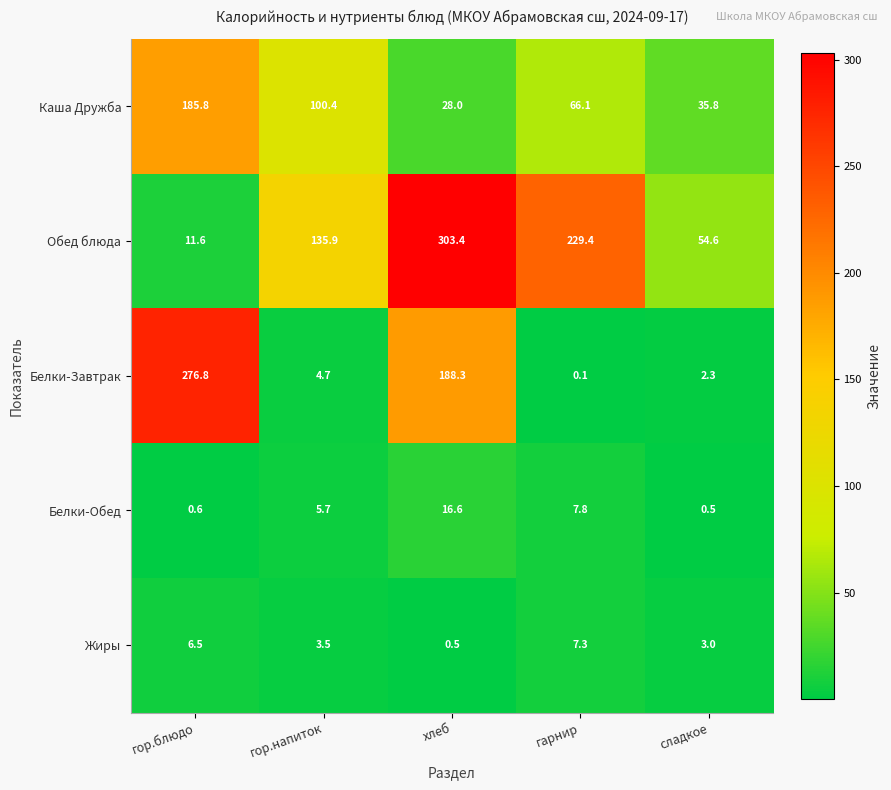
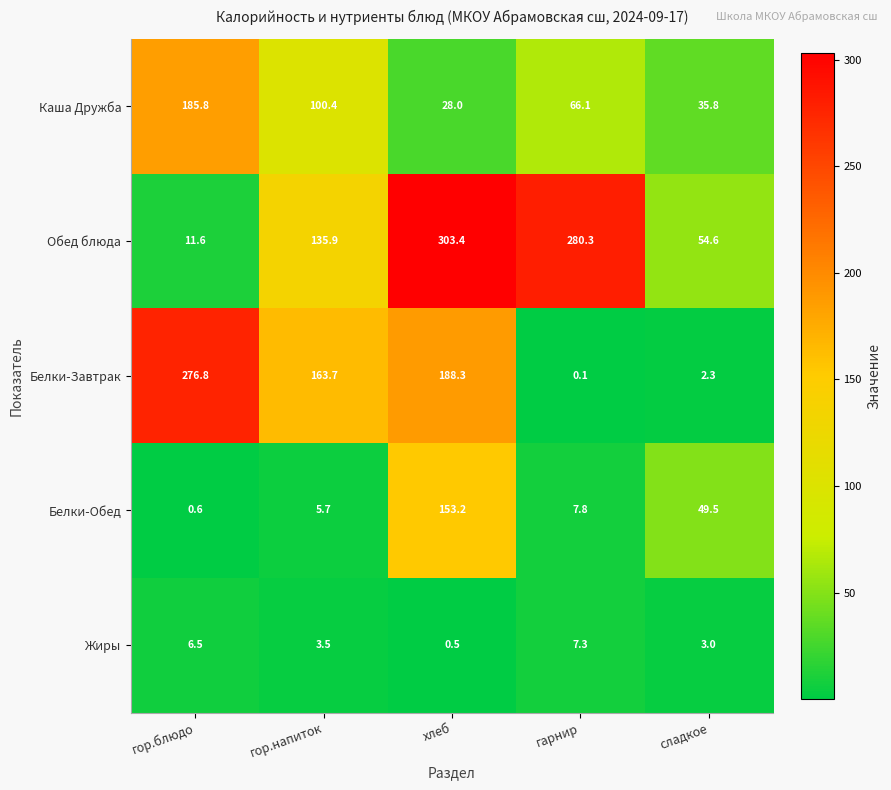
  {
    "Каша Дружба": {
      "гор.блюдо": 185.8,
      "гор.напиток": 100.4,
      "хлеб": 28.0,
      "гарнир": 66.1,
      "сладкое": 35.8
    },
    "Обед блюда": {
      "гор.блюдо": 11.6,
      "гор.напиток": 135.9,
      "хлеб": 303.4,
-     "гарнир": 229.4,
+     "гарнир": 280.3,
      "сладкое": 54.6
    },
    "Белки-Завтрак": {
      "гор.блюдо": 276.8,
-     "гор.напиток": 4.7,
+     "гор.напиток": 163.7,
      "хлеб": 188.3,
      "гарнир": 0.1,
      "сладкое": 2.3
    },
    "Белки-Обед": {
      "гор.блюдо": 0.6,
      "гор.напиток": 5.7,
-     "хлеб": 16.6,
+     "хлеб": 153.2,
      "гарнир": 7.8,
-     "сладкое": 0.5
+     "сладкое": 49.5
    },
    "Жиры": {
      "гор.блюдо": 6.5,
      "гор.напиток": 3.5,
      "хлеб": 0.5,
      "гарнир": 7.3,
      "сладкое": 3.0
    }
  }
